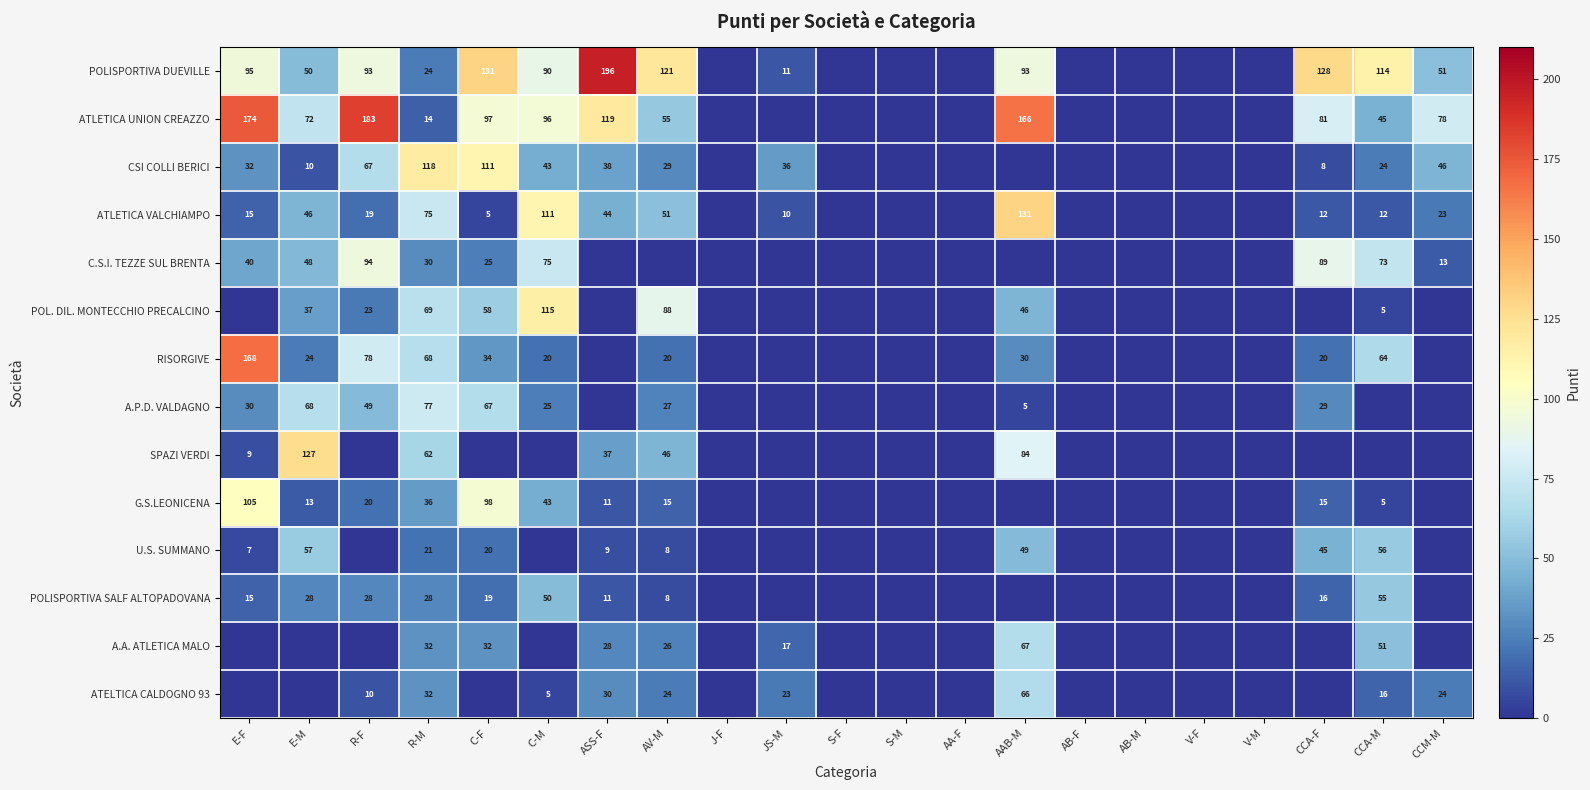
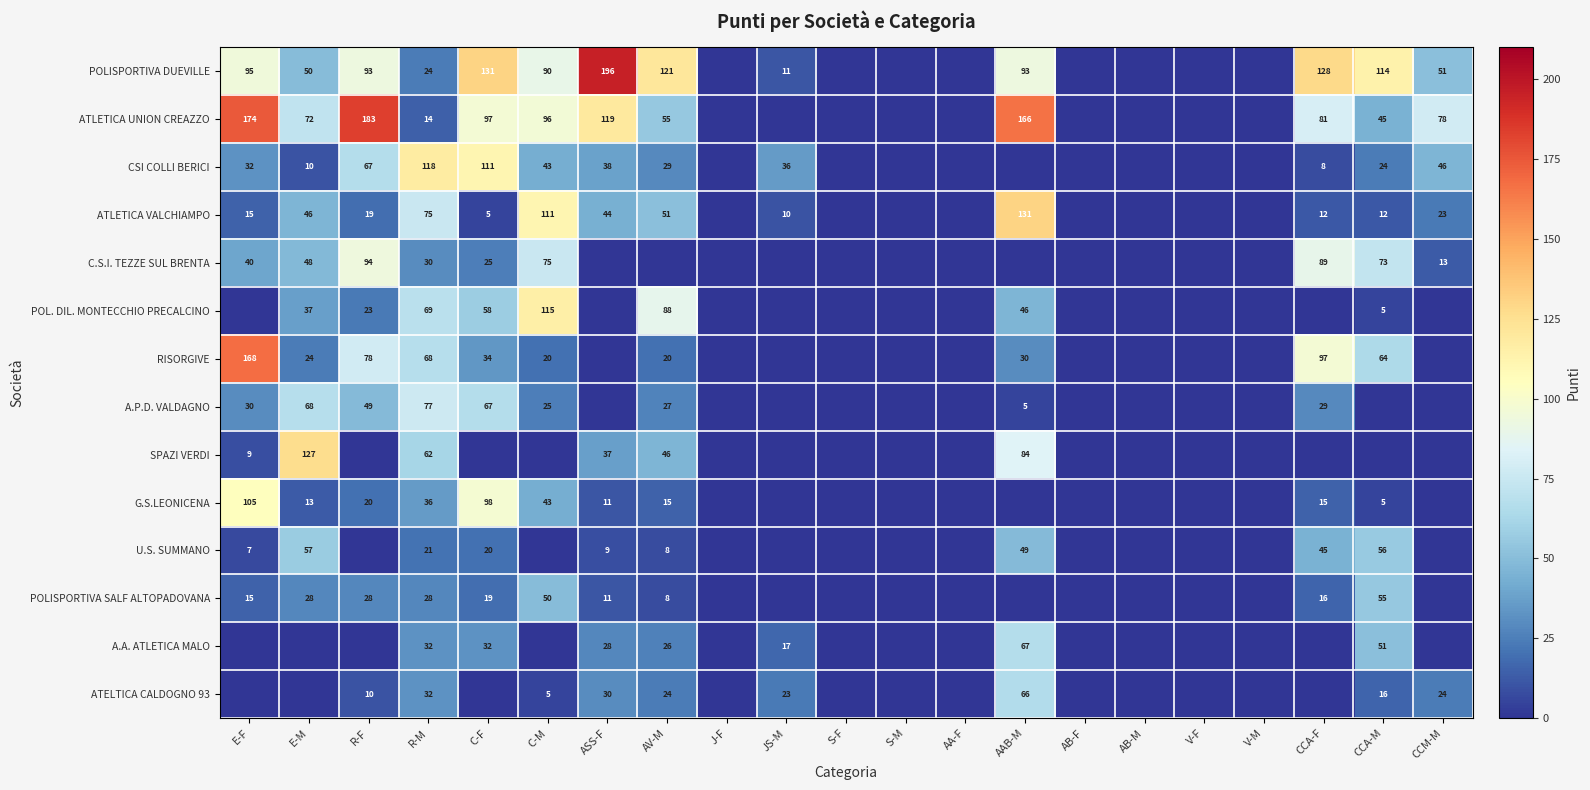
  {
    "POLISPORTIVA DUEVILLE": {
      "E-F": 95,
      "E-M": 50,
      "R-F": 93,
      "R-M": 24,
      "C-F": 131,
      "C-M": 90,
      "ASS-F": 196,
      "AV-M": 121,
      "JS-M": 11,
      "AAB-M": 93,
      "CCA-F": 128,
      "CCA-M": 114,
      "CCM-M": 51
    },
    "ATLETICA UNION CREAZZO": {
      "E-F": 174,
      "E-M": 72,
      "R-F": 183,
      "R-M": 14,
      "C-F": 97,
      "C-M": 96,
      "ASS-F": 119,
      "AV-M": 55,
      "AAB-M": 166,
      "CCA-F": 81,
      "CCA-M": 45,
      "CCM-M": 78
    },
    "CSI COLLI BERICI": {
      "E-F": 32,
      "E-M": 10,
      "R-F": 67,
      "R-M": 118,
      "C-F": 111,
      "C-M": 43,
      "ASS-F": 38,
      "AV-M": 29,
      "JS-M": 36,
      "CCA-F": 8,
      "CCA-M": 24,
      "CCM-M": 46
    },
    "ATLETICA VALCHIAMPO": {
      "E-F": 15,
      "E-M": 46,
      "R-F": 19,
      "R-M": 75,
      "C-F": 5,
      "C-M": 111,
      "ASS-F": 44,
      "AV-M": 51,
      "JS-M": 10,
      "AAB-M": 131,
      "CCA-F": 12,
      "CCA-M": 12,
      "CCM-M": 23
    },
    "C.S.I. TEZZE SUL BRENTA": {
      "E-F": 40,
      "E-M": 48,
      "R-F": 94,
      "R-M": 30,
      "C-F": 25,
      "C-M": 75,
      "CCA-F": 89,
      "CCA-M": 73,
      "CCM-M": 13
    },
    "POL. DIL. MONTECCHIO PRECALCINO": {
      "E-M": 37,
      "R-F": 23,
      "R-M": 69,
      "C-F": 58,
      "C-M": 115,
      "AV-M": 88,
      "AAB-M": 46,
      "CCA-M": 5
    },
    "RISORGIVE": {
      "E-F": 168,
      "E-M": 24,
      "R-F": 78,
      "R-M": 68,
      "C-F": 34,
      "C-M": 20,
      "AV-M": 20,
      "AAB-M": 30,
-     "CCA-F": 20,
+     "CCA-F": 97,
      "CCA-M": 64
    },
    "A.P.D. VALDAGNO": {
      "E-F": 30,
      "E-M": 68,
      "R-F": 49,
      "R-M": 77,
      "C-F": 67,
      "C-M": 25,
      "AV-M": 27,
      "AAB-M": 5,
      "CCA-F": 29
    },
    "SPAZI VERDI": {
      "E-F": 9,
      "E-M": 127,
      "R-M": 62,
      "ASS-F": 37,
      "AV-M": 46,
      "AAB-M": 84
    },
    "G.S.LEONICENA": {
      "E-F": 105,
      "E-M": 13,
      "R-F": 20,
      "R-M": 36,
      "C-F": 98,
      "C-M": 43,
      "ASS-F": 11,
      "AV-M": 15,
      "CCA-F": 15,
      "CCA-M": 5
    },
    "U.S. SUMMANO": {
      "E-F": 7,
      "E-M": 57,
      "R-M": 21,
      "C-F": 20,
      "ASS-F": 9,
      "AV-M": 8,
      "AAB-M": 49,
      "CCA-F": 45,
      "CCA-M": 56
    },
    "POLISPORTIVA SALF ALTOPADOVANA": {
      "E-F": 15,
      "E-M": 28,
      "R-F": 28,
      "R-M": 28,
      "C-F": 19,
      "C-M": 50,
      "ASS-F": 11,
      "AV-M": 8,
      "CCA-F": 16,
      "CCA-M": 55
    },
    "A.A. ATLETICA MALO": {
      "R-M": 32,
      "C-F": 32,
      "ASS-F": 28,
      "AV-M": 26,
      "JS-M": 17,
      "AAB-M": 67,
      "CCA-M": 51
    },
    "ATELTICA CALDOGNO 93": {
      "R-F": 10,
      "R-M": 32,
      "C-M": 5,
      "ASS-F": 30,
      "AV-M": 24,
      "JS-M": 23,
      "AAB-M": 66,
      "CCA-M": 16,
      "CCM-M": 24
    }
  }
